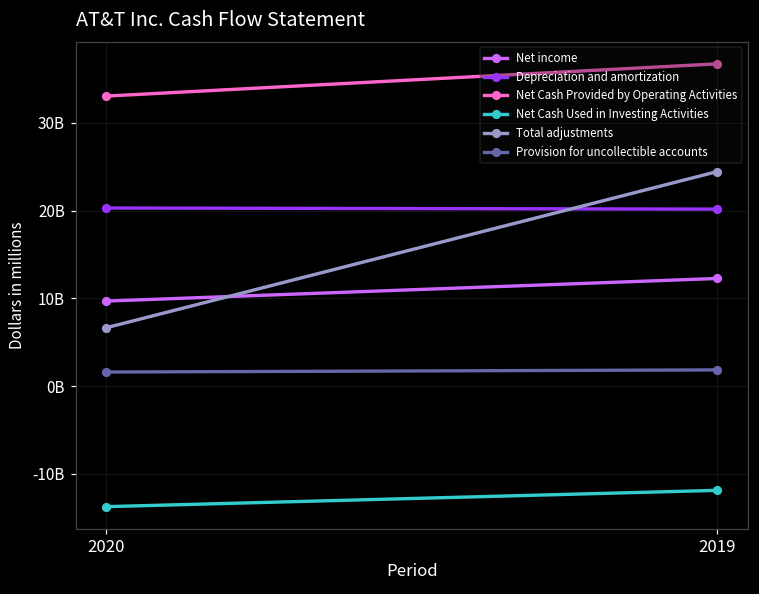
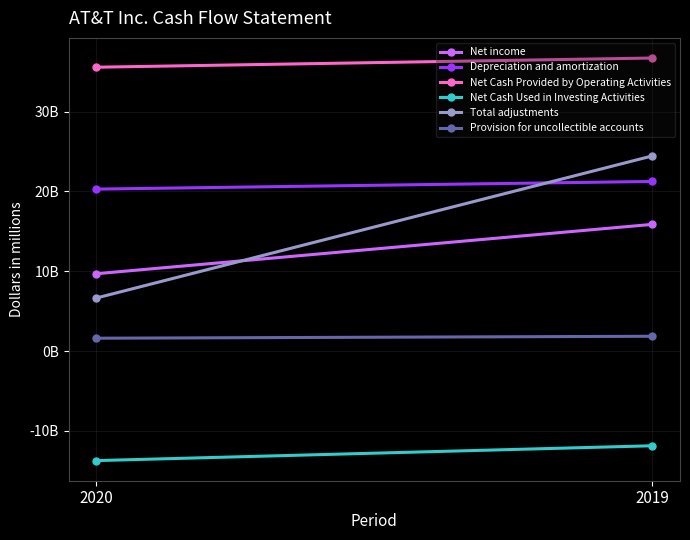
  {
    "Net income": {
      "2020": 10000000000,
-     "2019": 12000000000
+     "2019": 16000000000
    },
    "Depreciation and amortization": {
      "2020": 20000000000,
-     "2019": 20000000000
+     "2019": 21000000000
    },
    "Net Cash Provided by Operating Activities": {
-     "2020": 33000000000
+     "2020": 36000000000
    },
    "Net Cash Used in Investing Activities": {
      "2020": -14000000000,
      "2019": -12000000000
    },
    "Total adjustments": {
      "2020": 7000000000,
      "2019": 24000000000
    },
    "Provision for uncollectible accounts": {
      "2020": 2000000000,
      "2019": 2000000000
    }
  }
